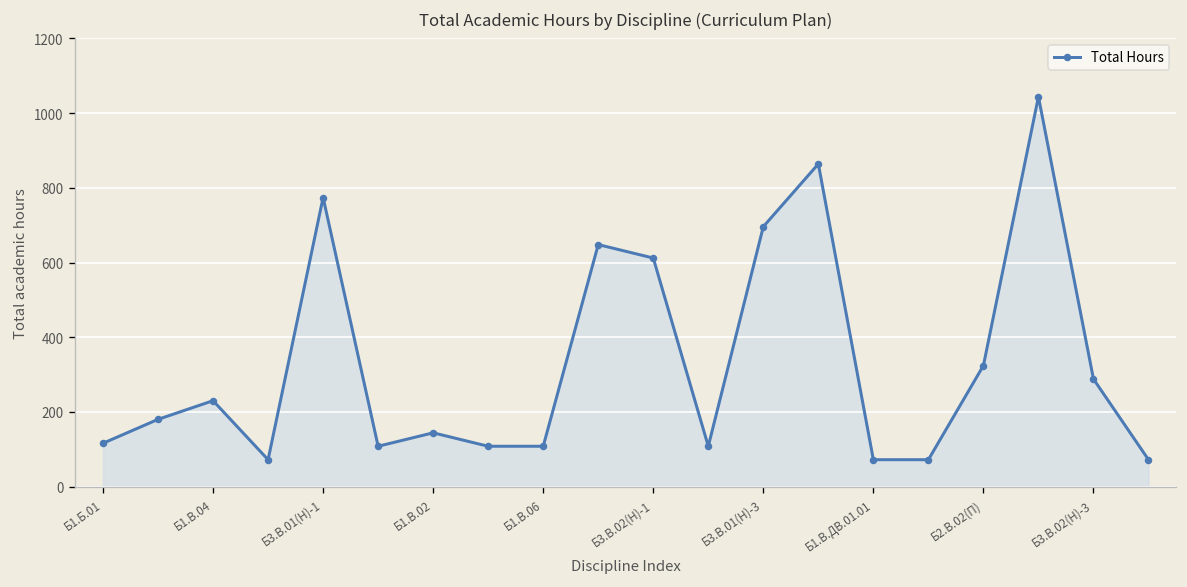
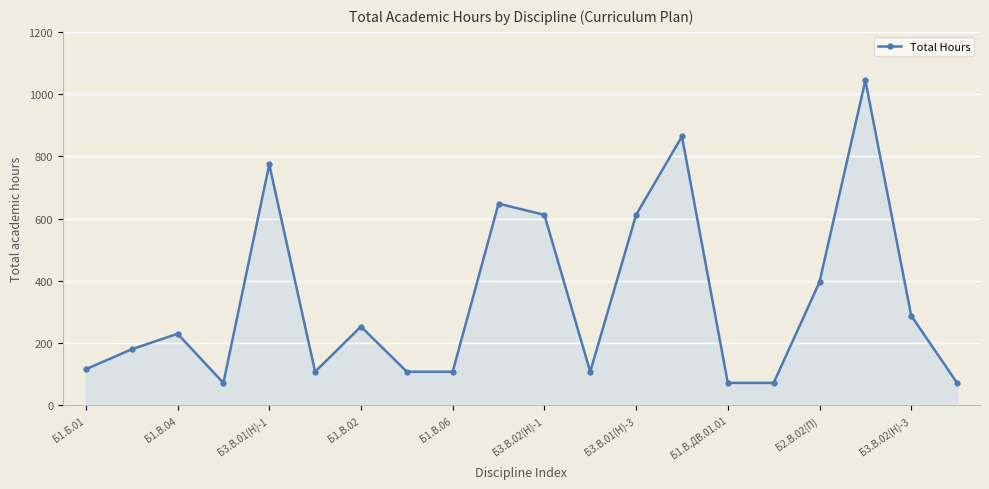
  {
    "Б1.Б.01": 120,
    "Б1.В.04": 230,
    "Б3.В.01(Н)-1": 770,
-   "Б1.В.02": 140,
+   "Б1.В.02": 250,
    "Б1.В.06": 110,
    "Б3.В.02(Н)-1": 610,
-   "Б3.В.01(Н)-3": 700,
+   "Б3.В.01(Н)-3": 610,
    "Б1.В.ДВ.01.01": 70,
-   "Б2.В.02(П)": 320,
+   "Б2.В.02(П)": 400,
    "Б3.В.02(Н)-3": 290
  }
